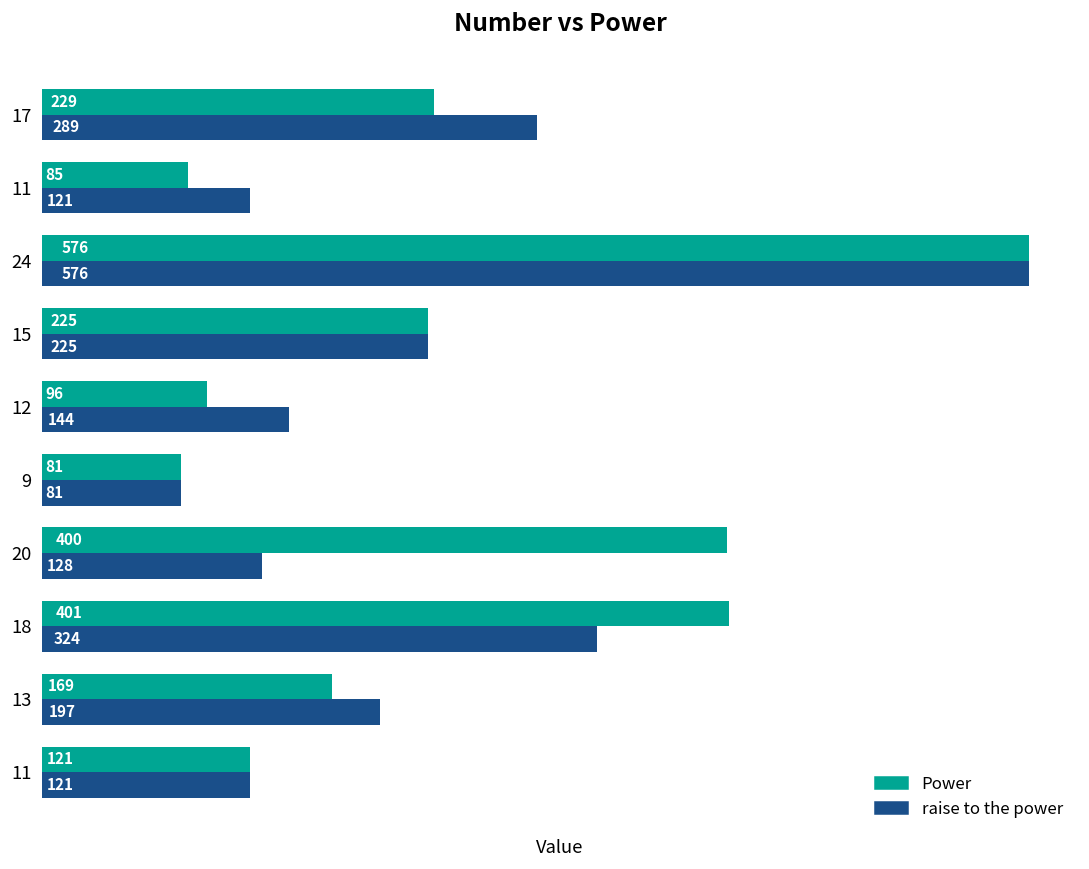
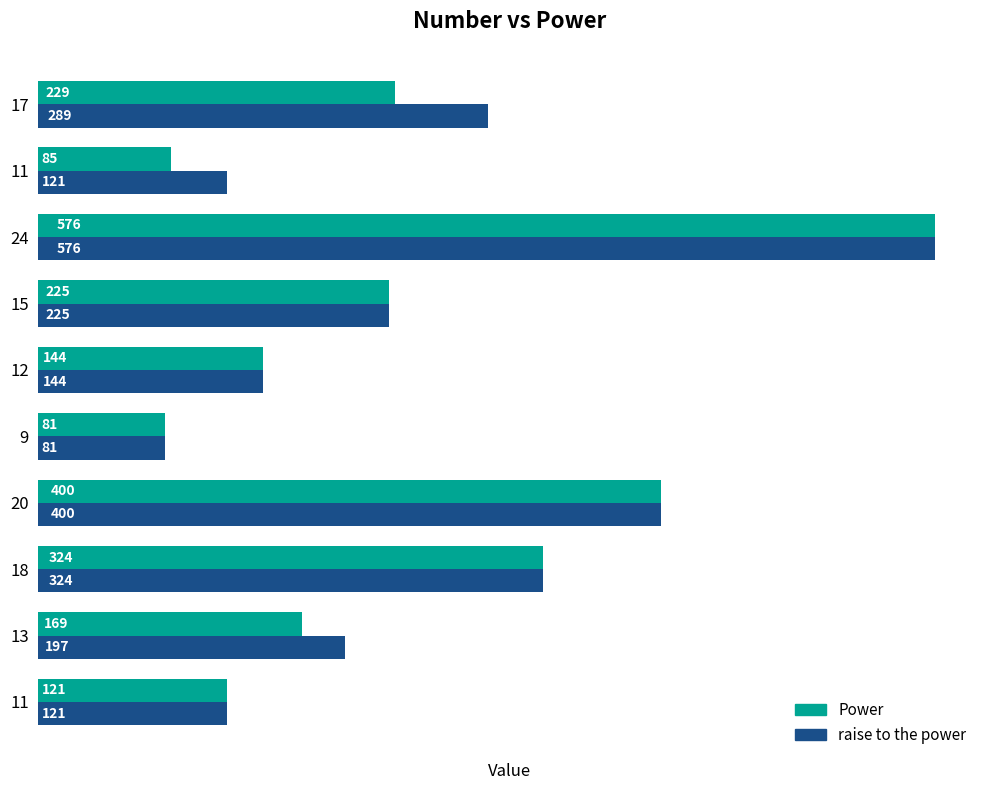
  {
    "Power": {
      "17": 229,
      "24": 576,
      "15": 225,
-     "12": 96,
+     "12": 144,
      "9": 81,
      "20": 400,
-     "18": 401,
+     "18": 324,
      "13": 169
    },
    "raise to the power": {
      "17": 289,
      "24": 576,
      "15": 225,
      "12": 144,
      "9": 81,
-     "20": 128,
+     "20": 400,
      "18": 324,
      "13": 197
    }
  }
